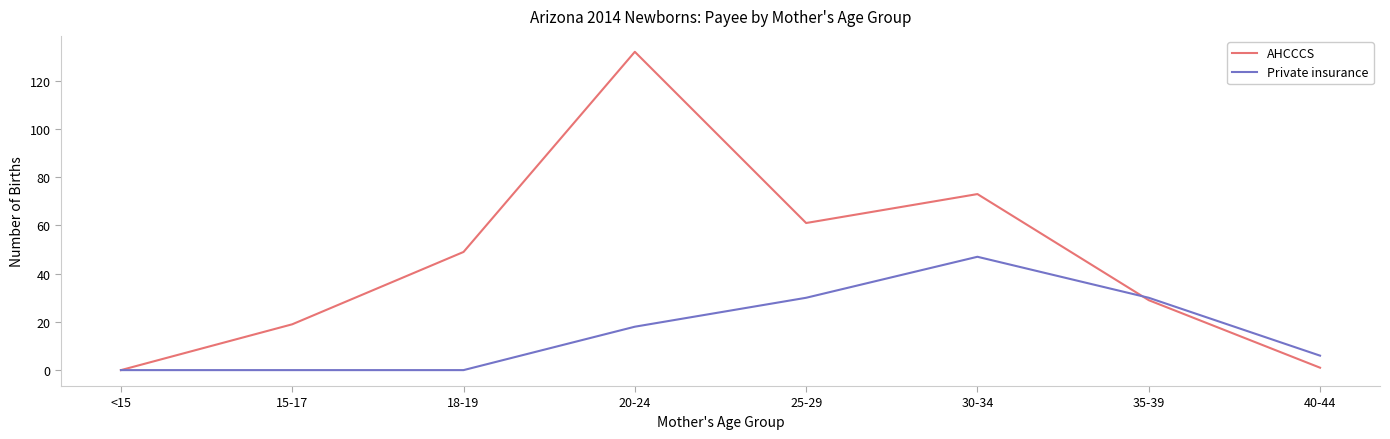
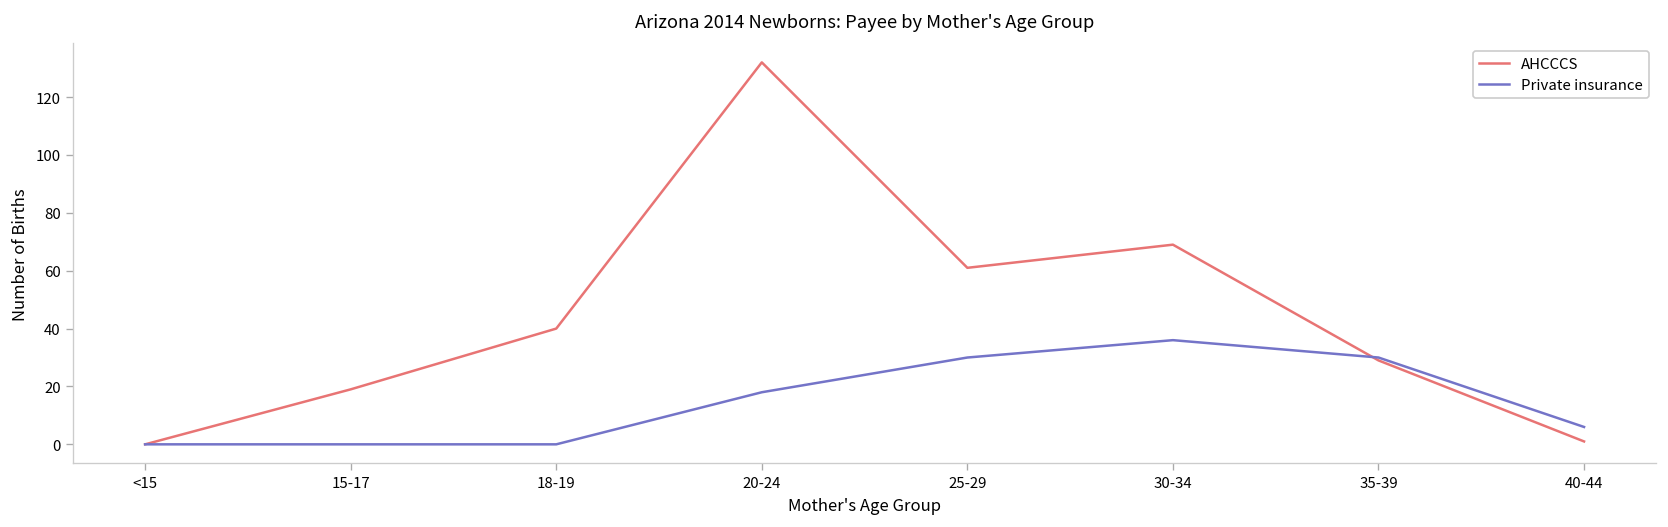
  {
    "AHCCCS": {
      "15-17": 19,
-     "18-19": 49,
+     "18-19": 40,
      "20-24": 132,
      "25-29": 61,
-     "30-34": 73,
+     "30-34": 69,
      "40-44": 1
    },
    "Private insurance": {
      "15-17": 0,
      "18-19": 0,
      "20-24": 18,
      "25-29": 30,
-     "30-34": 47,
+     "30-34": 36,
      "40-44": 6
    }
  }
